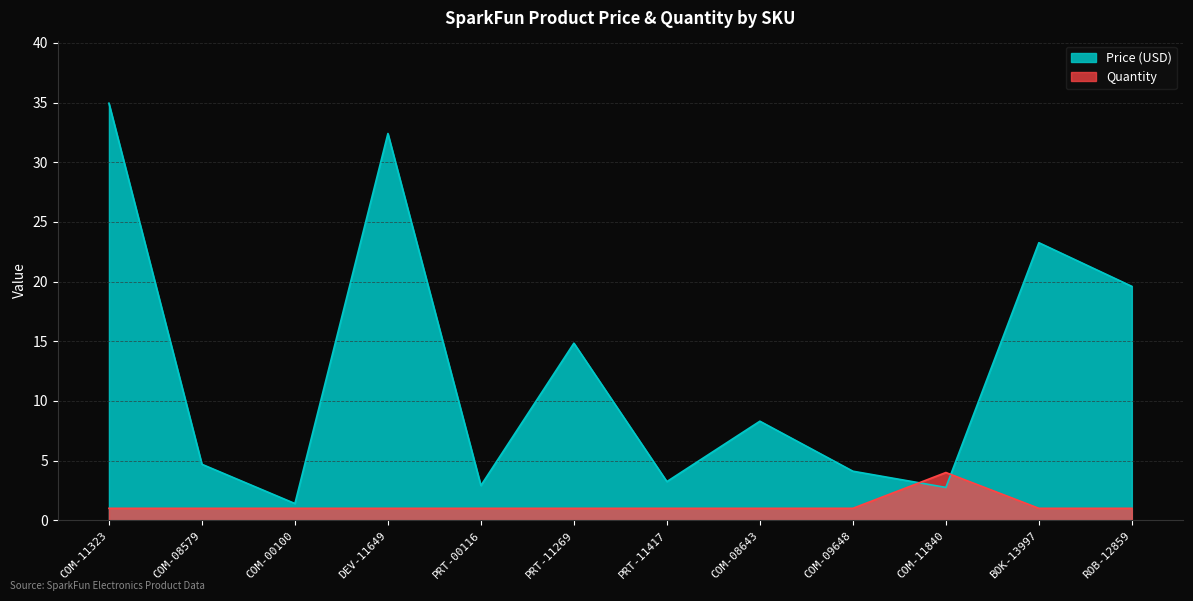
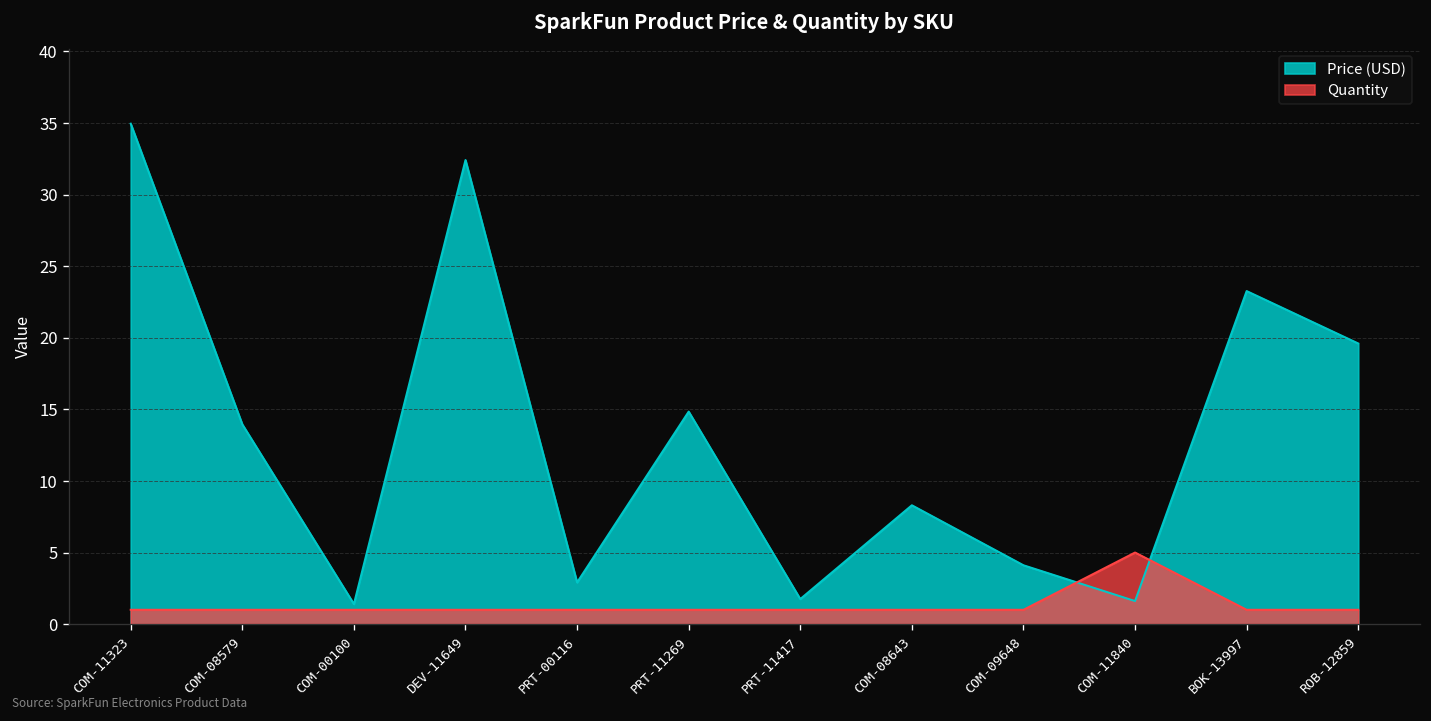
  {
    "Price (USD)": {
      "COM-11323": 35.0,
-     "COM-08579": 4.7,
+     "COM-08579": 14.0,
      "COM-00100": 1.4,
      "DEV-11649": 32.4,
      "PRT-00116": 2.9,
      "PRT-11269": 14.8,
-     "PRT-11417": 3.2,
+     "PRT-11417": 1.8,
      "COM-08643": 8.3,
      "COM-09648": 4.1,
-     "COM-11840": 2.8,
+     "COM-11840": 1.6,
      "BOK-13997": 23.3,
      "ROB-12859": 19.6
    },
    "Quantity": {
      "COM-11323": 1,
      "COM-08579": 1,
      "COM-00100": 1,
      "DEV-11649": 1,
      "PRT-00116": 1,
      "PRT-11269": 1,
      "PRT-11417": 1,
      "COM-08643": 1,
      "COM-09648": 1,
-     "COM-11840": 4,
+     "COM-11840": 5,
      "BOK-13997": 1,
      "ROB-12859": 1
    }
  }
